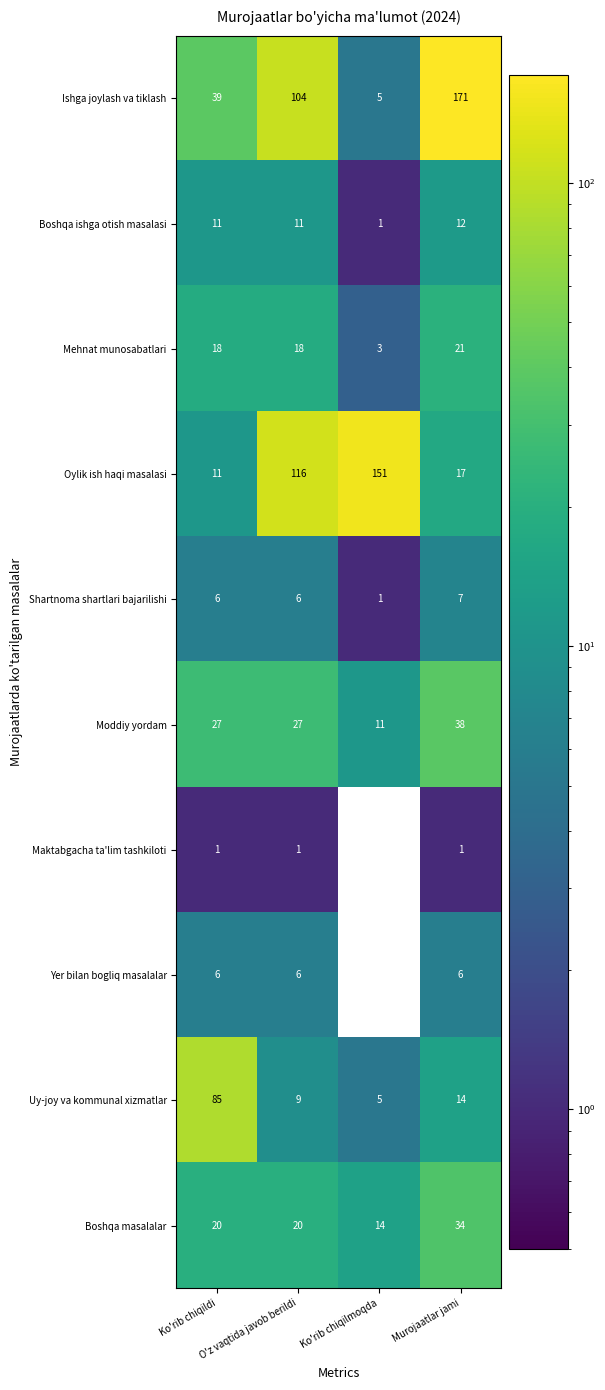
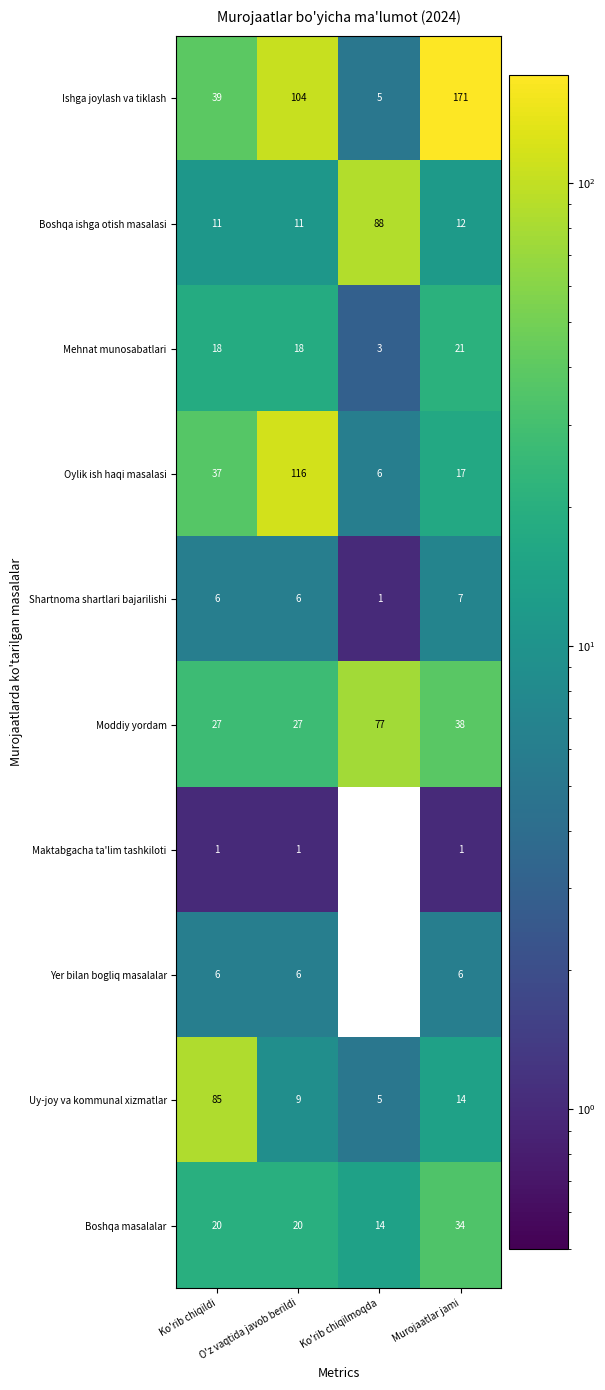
  {
    "Ishga joylash va tiklash": {
      "Ko'rib chiqildi": 39,
      "O'z vaqtida javob berildi": 104,
      "Ko'rib chiqilmoqda": 5,
      "Murojaatlar jami": 171
    },
    "Boshqa ishga otish masalasi": {
      "Ko'rib chiqildi": 11,
      "O'z vaqtida javob berildi": 11,
-     "Ko'rib chiqilmoqda": 1,
+     "Ko'rib chiqilmoqda": 88,
      "Murojaatlar jami": 12
    },
    "Mehnat munosabatlari": {
      "Ko'rib chiqildi": 18,
      "O'z vaqtida javob berildi": 18,
      "Ko'rib chiqilmoqda": 3,
      "Murojaatlar jami": 21
    },
    "Oylik ish haqi masalasi": {
-     "Ko'rib chiqildi": 11,
+     "Ko'rib chiqildi": 37,
      "O'z vaqtida javob berildi": 116,
-     "Ko'rib chiqilmoqda": 151,
+     "Ko'rib chiqilmoqda": 6,
      "Murojaatlar jami": 17
    },
    "Shartnoma shartlari bajarilishi": {
      "Ko'rib chiqildi": 6,
      "O'z vaqtida javob berildi": 6,
      "Ko'rib chiqilmoqda": 1,
      "Murojaatlar jami": 7
    },
    "Moddiy yordam": {
      "Ko'rib chiqildi": 27,
      "O'z vaqtida javob berildi": 27,
-     "Ko'rib chiqilmoqda": 11,
+     "Ko'rib chiqilmoqda": 77,
      "Murojaatlar jami": 38
    },
    "Maktabgacha ta'lim tashkiloti": {
      "Ko'rib chiqildi": 1,
      "O'z vaqtida javob berildi": 1,
      "Murojaatlar jami": 1
    },
    "Yer bilan bogliq masalalar": {
      "Ko'rib chiqildi": 6,
      "O'z vaqtida javob berildi": 6,
      "Murojaatlar jami": 6
    },
    "Uy-joy va kommunal xizmatlar": {
      "Ko'rib chiqildi": 85,
      "O'z vaqtida javob berildi": 9,
      "Ko'rib chiqilmoqda": 5,
      "Murojaatlar jami": 14
    },
    "Boshqa masalalar": {
      "Ko'rib chiqildi": 20,
      "O'z vaqtida javob berildi": 20,
      "Ko'rib chiqilmoqda": 14,
      "Murojaatlar jami": 34
    }
  }
